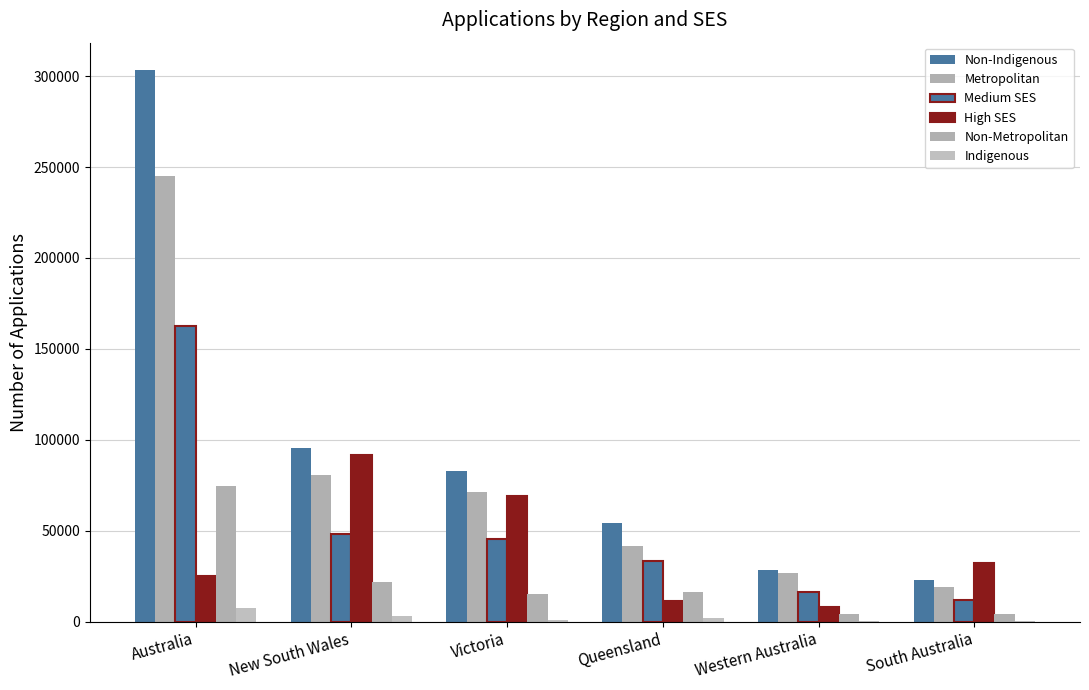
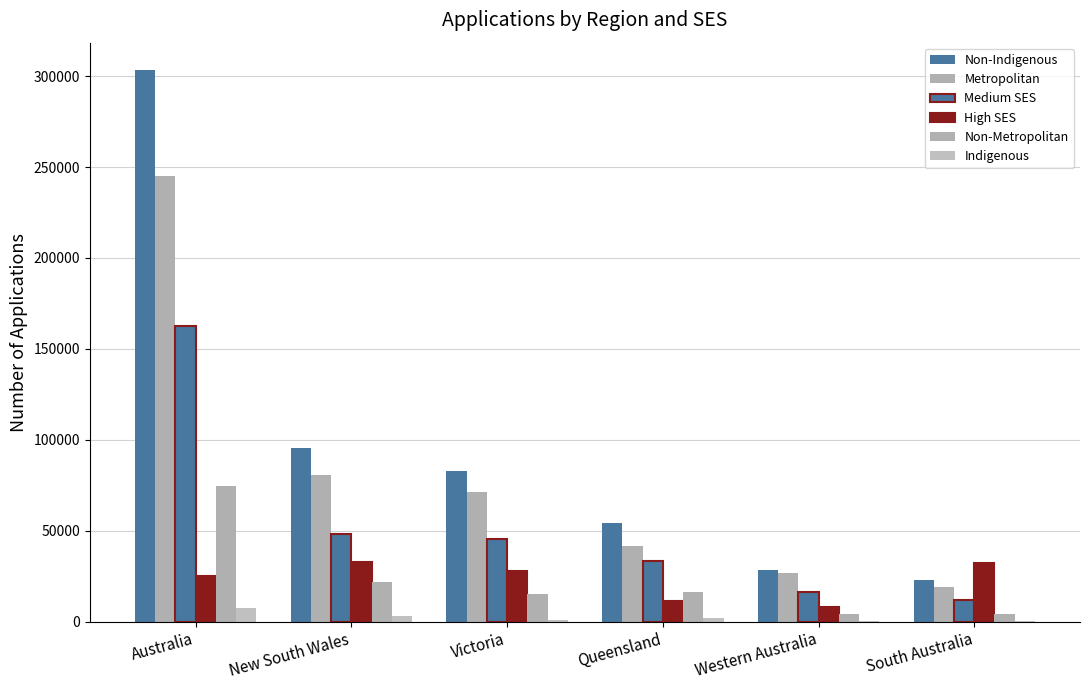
  {
    "High SES": {
      "Australia": 25000,
-     "New South Wales": 92000,
-     "Victoria": 69000,
+     "New South Wales": 33000,
+     "Victoria": 28000,
      "Queensland": 11000,
      "Western Australia": 8000,
      "South Australia": 32000
    }
  }
